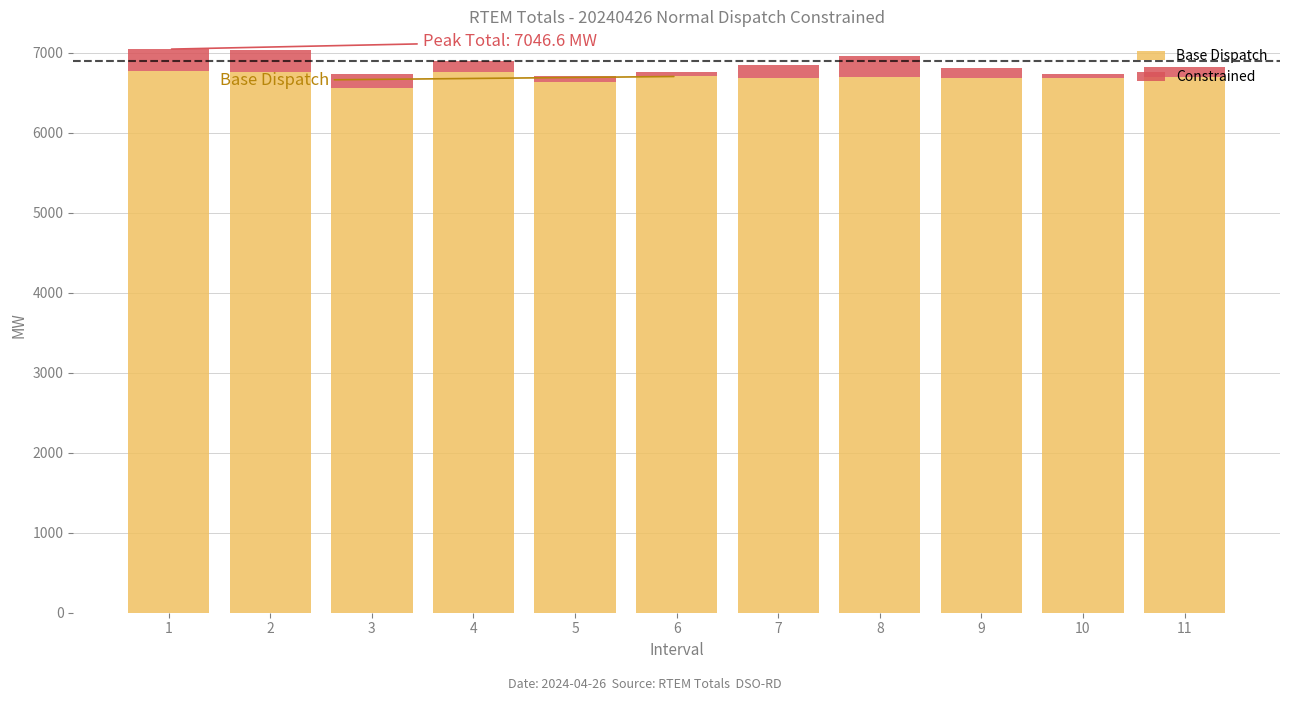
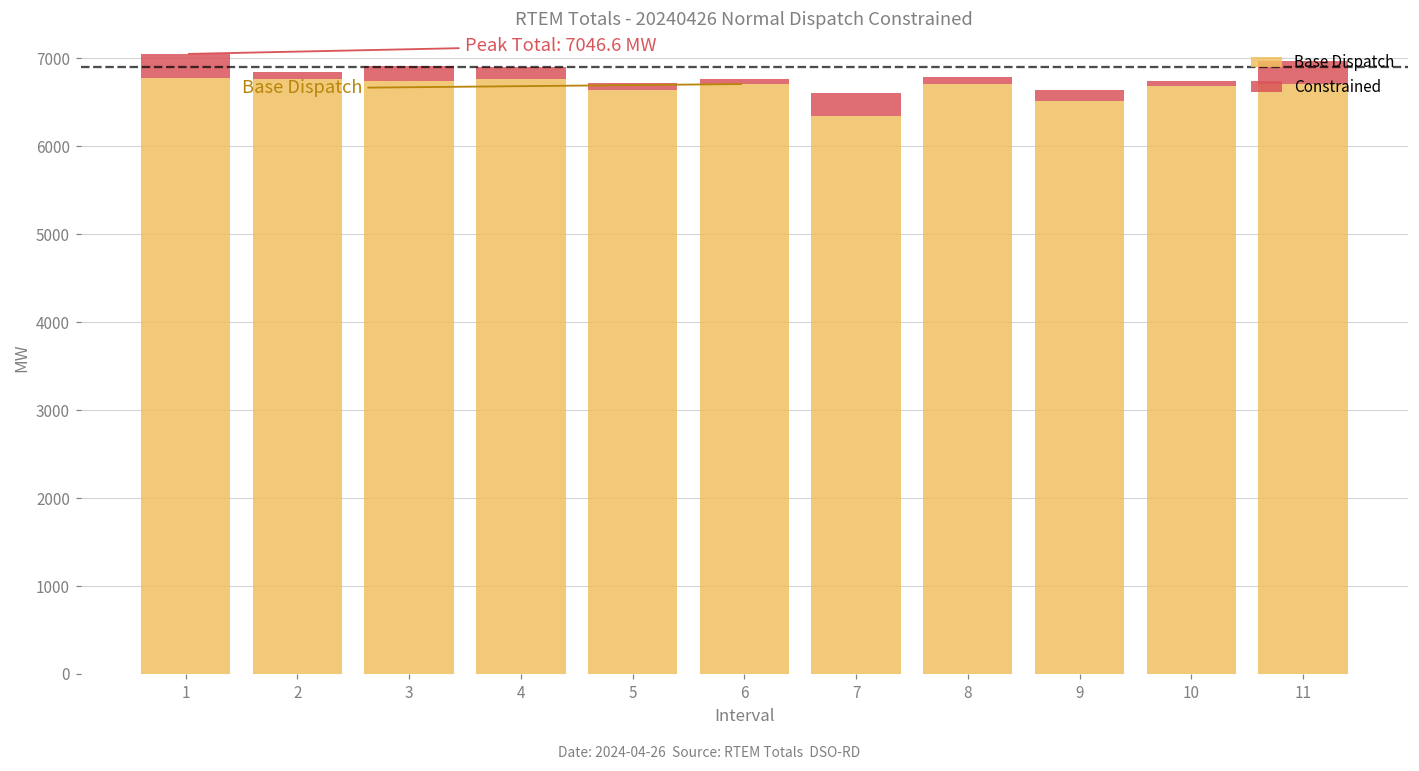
  {
    "Base Dispatch": {
      "1": 6800,
      "2": 6800,
-     "3": 6600,
+     "3": 6700,
      "4": 6800,
      "5": 6600,
      "6": 6700,
-     "7": 6700,
+     "7": 6300,
      "8": 6700,
-     "9": 6700,
+     "9": 6500,
      "10": 6700,
      "11": 6700
    },
    "Constrained": {
-     "2": 300,
+     "2": 100,
      "3": 200,
      "4": 100,
      "5": 100,
      "6": 100,
-     "7": 200,
-     "8": 300,
+     "7": 300,
+     "8": 100,
      "9": 100,
      "10": 100,
-     "11": 100
+     "11": 300
    }
  }
